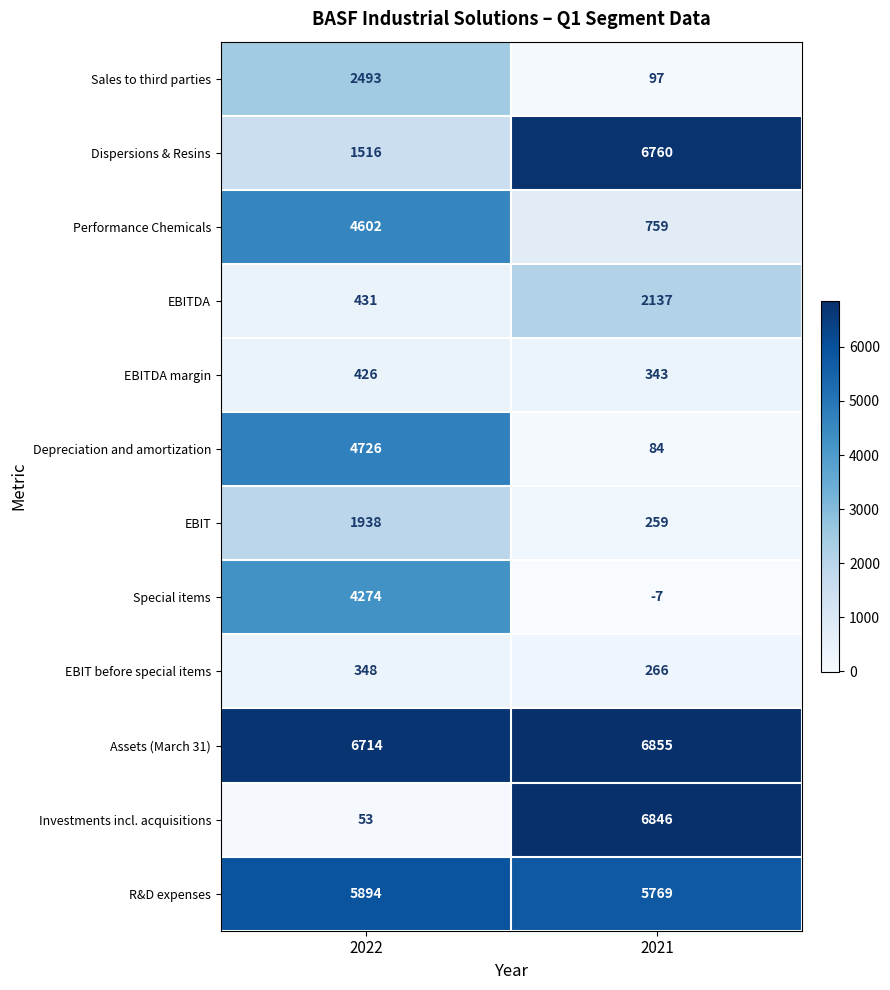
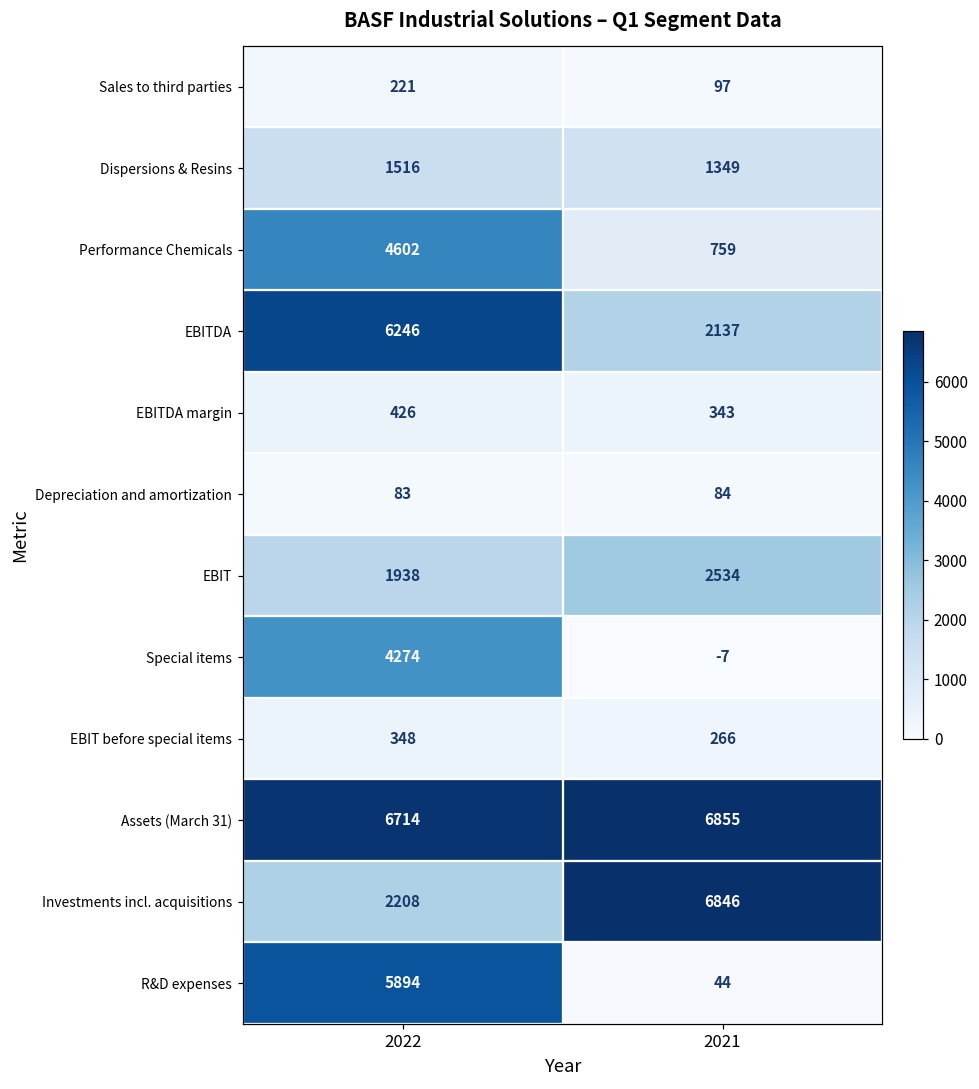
  {
    "Sales to third parties": {
-     "2022": 2493,
+     "2022": 221,
      "2021": 97
    },
    "Dispersions & Resins": {
      "2022": 1516,
-     "2021": 6760
+     "2021": 1349
    },
    "Performance Chemicals": {
      "2022": 4602,
      "2021": 759
    },
    "EBITDA": {
-     "2022": 431,
+     "2022": 6246,
      "2021": 2137
    },
    "EBITDA margin": {
      "2022": 426,
      "2021": 343
    },
    "Depreciation and amortization": {
-     "2022": 4726,
+     "2022": 83,
      "2021": 84
    },
    "EBIT": {
      "2022": 1938,
-     "2021": 259
+     "2021": 2534
    },
    "Special items": {
      "2022": 4274,
      "2021": -7
    },
    "EBIT before special items": {
      "2022": 348,
      "2021": 266
    },
    "Assets (March 31)": {
      "2022": 6714,
      "2021": 6855
    },
    "Investments incl. acquisitions": {
-     "2022": 53,
+     "2022": 2208,
      "2021": 6846
    },
    "R&D expenses": {
      "2022": 5894,
-     "2021": 5769
+     "2021": 44
    }
  }
